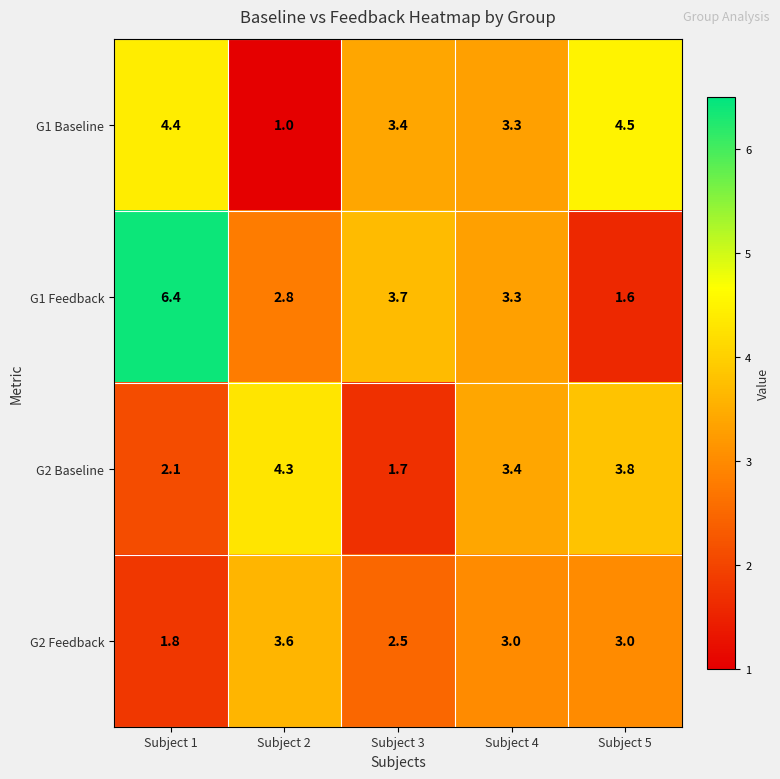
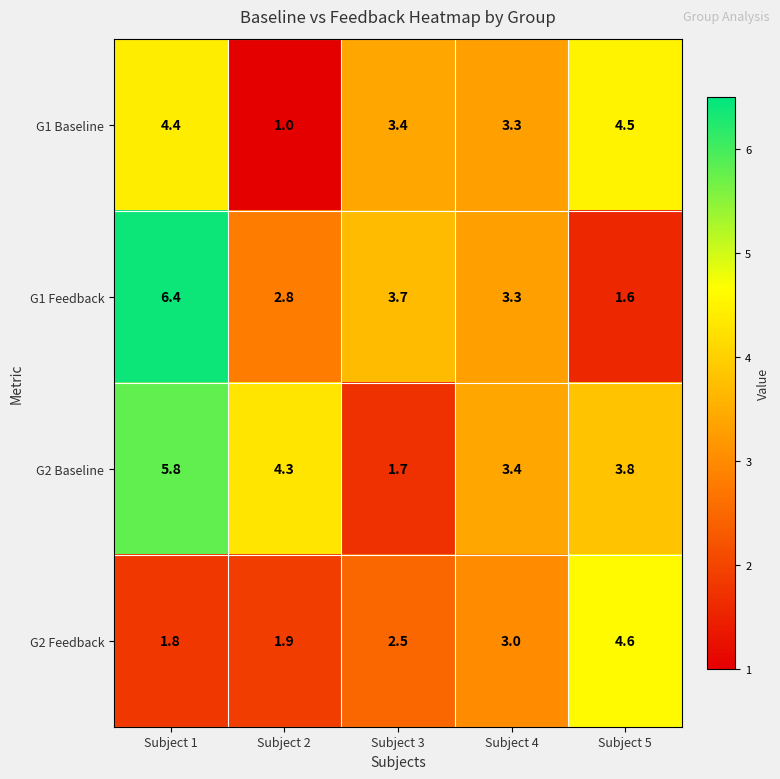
  {
    "G1 Baseline": {
      "Subject 1": 4.4,
      "Subject 2": 1.0,
      "Subject 3": 3.4,
      "Subject 4": 3.3,
      "Subject 5": 4.5
    },
    "G1 Feedback": {
      "Subject 1": 6.4,
      "Subject 2": 2.8,
      "Subject 3": 3.7,
      "Subject 4": 3.3,
      "Subject 5": 1.6
    },
    "G2 Baseline": {
-     "Subject 1": 2.1,
+     "Subject 1": 5.8,
      "Subject 2": 4.3,
      "Subject 3": 1.7,
      "Subject 4": 3.4,
      "Subject 5": 3.8
    },
    "G2 Feedback": {
      "Subject 1": 1.8,
-     "Subject 2": 3.6,
+     "Subject 2": 1.9,
      "Subject 3": 2.5,
      "Subject 4": 3.0,
-     "Subject 5": 3.0
+     "Subject 5": 4.6
    }
  }
